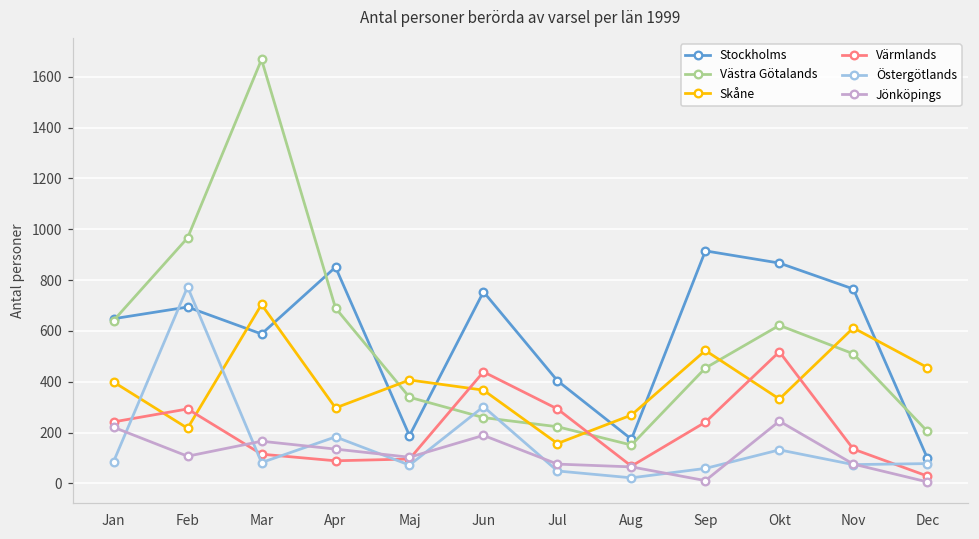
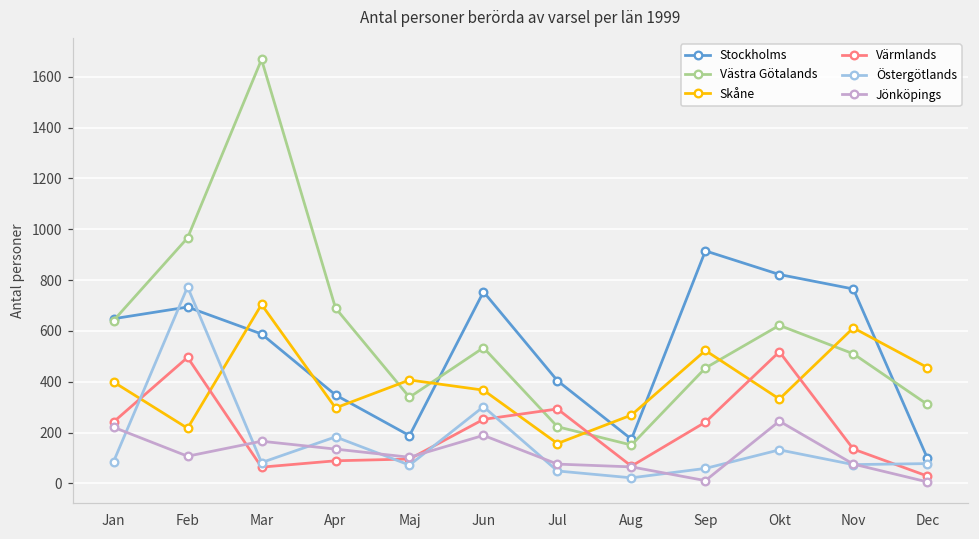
  {
    "Stockholms": {
      "Feb": 690,
      "Mar": 590,
-     "Apr": 850,
+     "Apr": 350,
      "Maj": 190,
      "Jun": 750,
      "Jul": 400,
      "Aug": 170,
      "Sep": 920,
-     "Okt": 870,
+     "Okt": 820,
      "Nov": 770,
      "Dec": 100
    },
    "Västra Götalands": {
      "Feb": 970,
      "Mar": 1670,
      "Apr": 690,
      "Maj": 340,
-     "Jun": 260,
+     "Jun": 530,
      "Jul": 220,
      "Aug": 150,
      "Sep": 450,
      "Okt": 620,
      "Nov": 510,
-     "Dec": 210
+     "Dec": 310
    },
    "Skåne": {
      "Jan": 400,
      "Feb": 220,
      "Mar": 700,
      "Apr": 300,
      "Maj": 410,
      "Jun": 370,
      "Jul": 160,
      "Aug": 270,
      "Sep": 520,
      "Okt": 330,
      "Nov": 610,
      "Dec": 460
    },
    "Värmlands": {
      "Jan": 240,
-     "Feb": 290,
-     "Mar": 120,
+     "Feb": 500,
+     "Mar": 60,
      "Apr": 90,
-     "Jun": 440,
+     "Jun": 250,
      "Jul": 290,
      "Sep": 240,
      "Okt": 520,
      "Nov": 140,
      "Dec": 30
    }
  }
